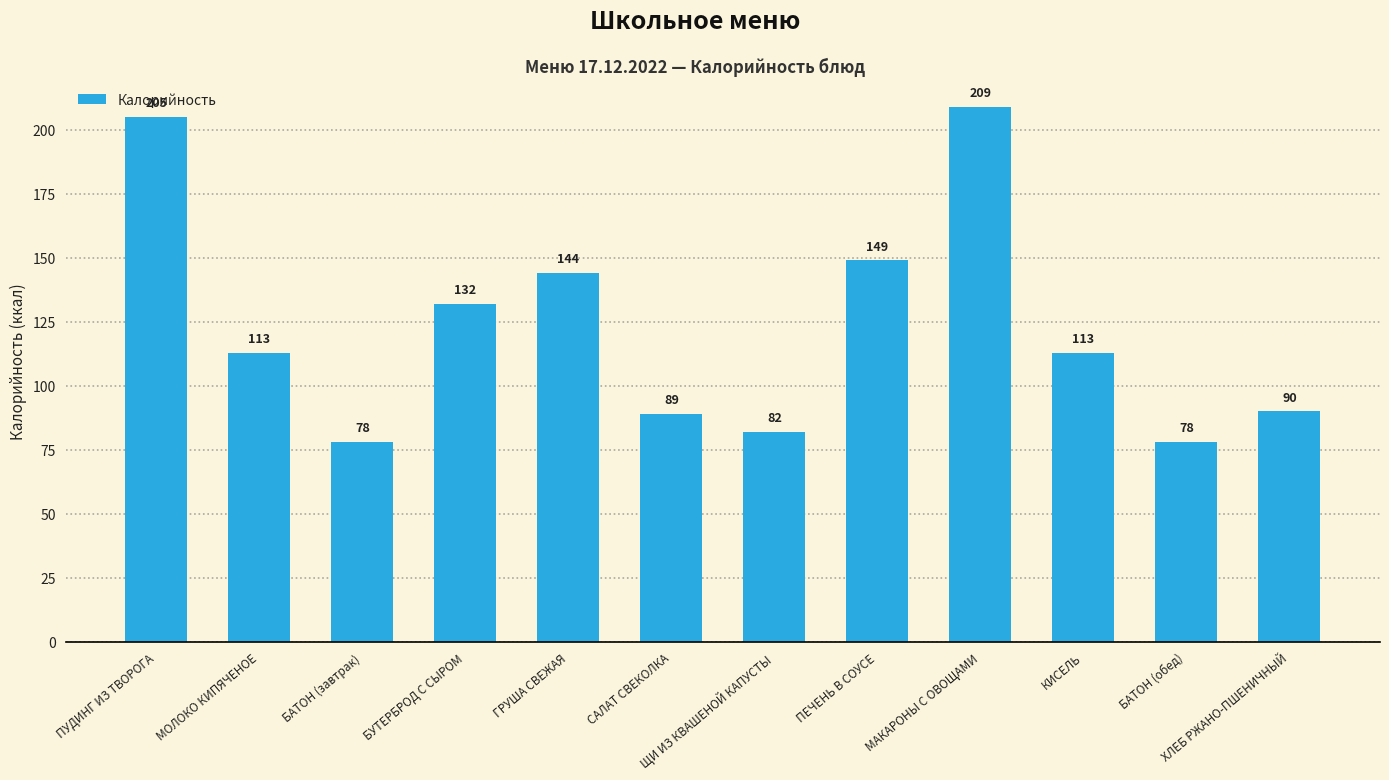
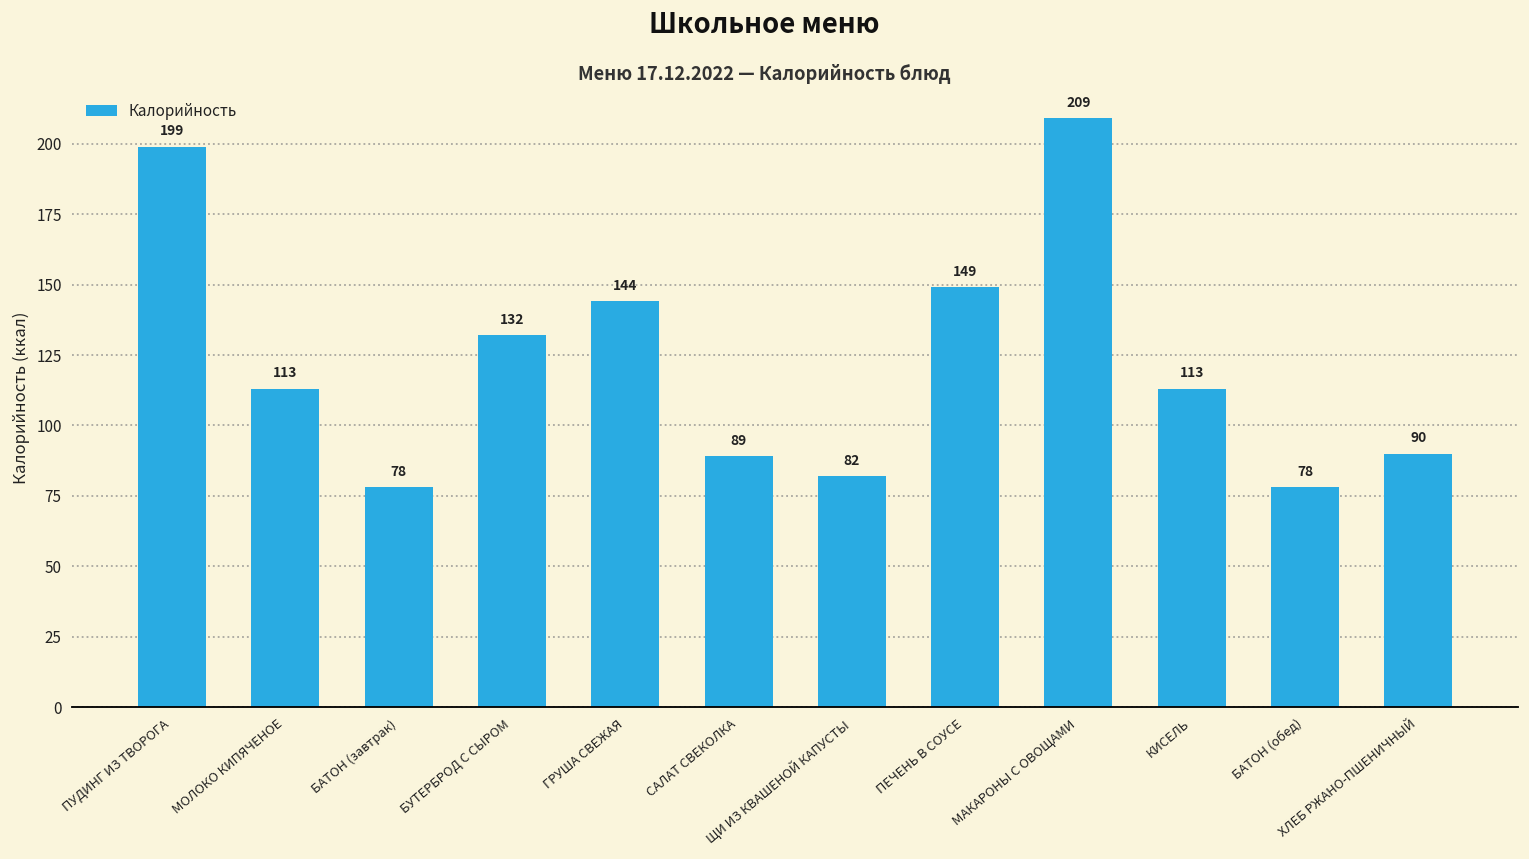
  {
-   "ПУДИНГ ИЗ ТВОРОГА": 205,
+   "ПУДИНГ ИЗ ТВОРОГА": 199,
    "МОЛОКО КИПЯЧЕНОЕ": 113,
    "БАТОН (завтрак)": 78,
    "БУТЕРБРОД С СЫРОМ": 132,
    "ГРУША СВЕЖАЯ": 144,
    "САЛАТ СВЕКОЛКА": 89,
    "ЩИ ИЗ КВАШЕНОЙ КАПУСТЫ": 82,
    "ПЕЧЕНЬ В СОУСЕ": 149,
    "МАКАРОНЫ С ОВОЩАМИ": 209,
    "КИСЕЛЬ": 113,
    "БАТОН (обед)": 78,
    "ХЛЕБ РЖАНО-ПШЕНИЧНЫЙ": 90
  }
